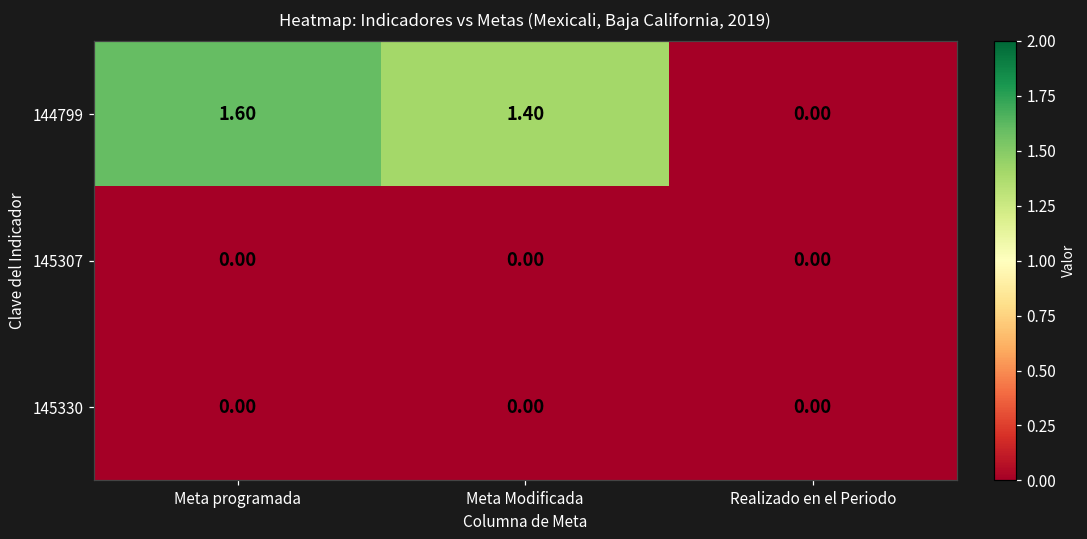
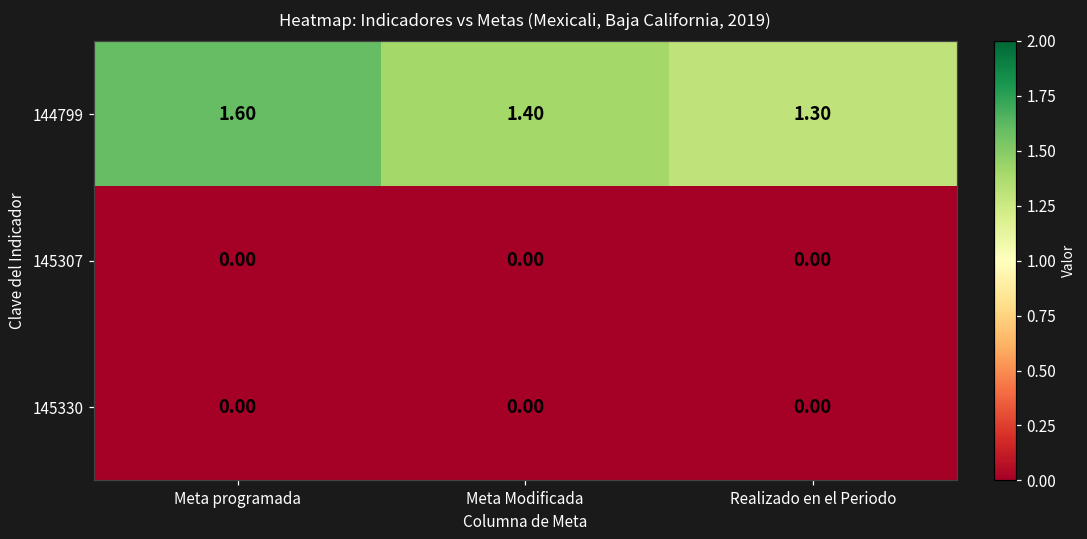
  {
    "144799": {
-     "Realizado en el Periodo": 0.00
+     "Realizado en el Periodo": 1.30
    }
  }
